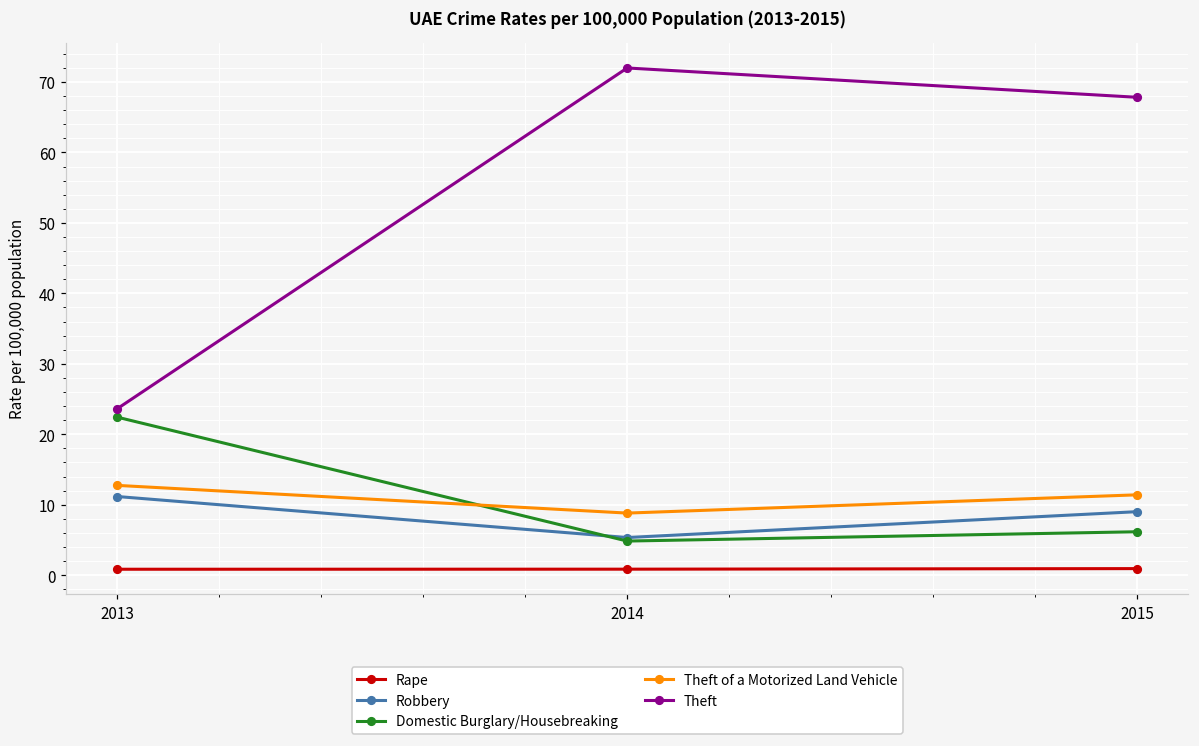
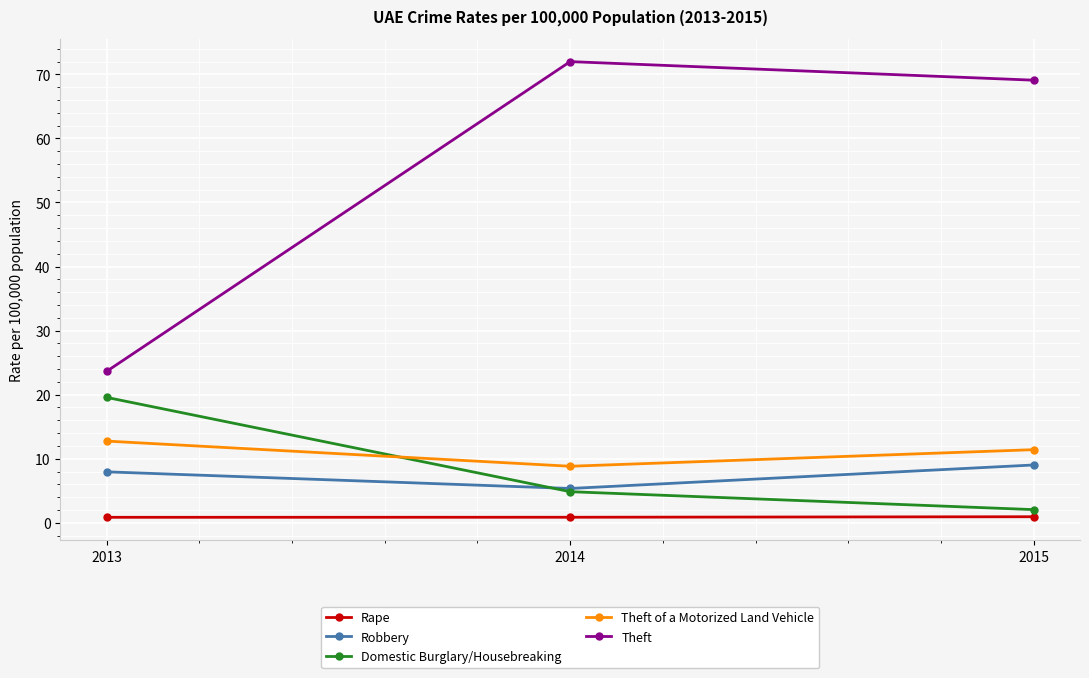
  {
    "Rape": {
      "2013": 1,
      "2014": 1,
      "2015": 1
    },
    "Robbery": {
-     "2013": 11,
+     "2013": 8,
      "2014": 5,
      "2015": 9
    },
    "Domestic Burglary/Housebreaking": {
-     "2013": 22,
+     "2013": 20,
      "2014": 5,
-     "2015": 6
+     "2015": 2
    },
    "Theft of a Motorized Land Vehicle": {
      "2013": 13,
      "2014": 9,
      "2015": 11
    },
    "Theft": {
      "2013": 24,
      "2014": 72,
-     "2015": 68
+     "2015": 69
    }
  }
